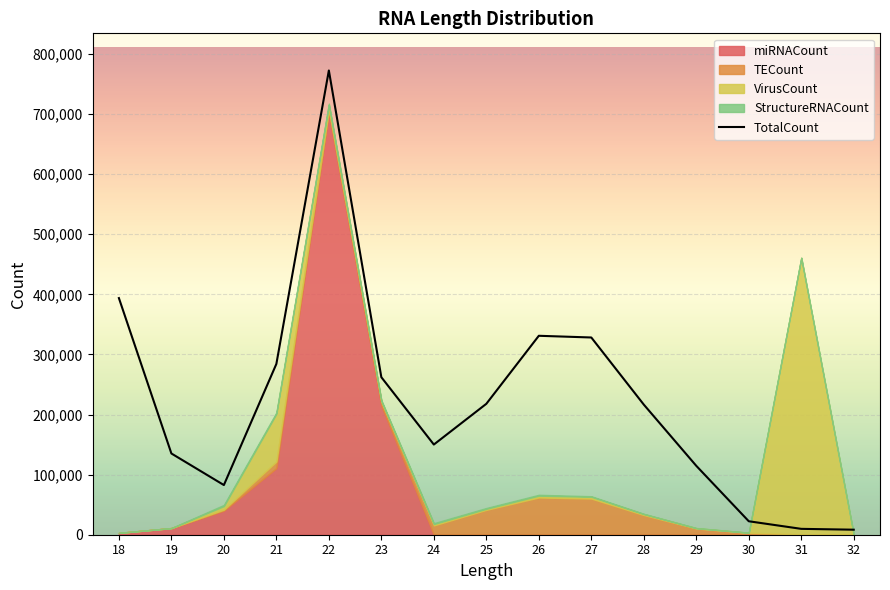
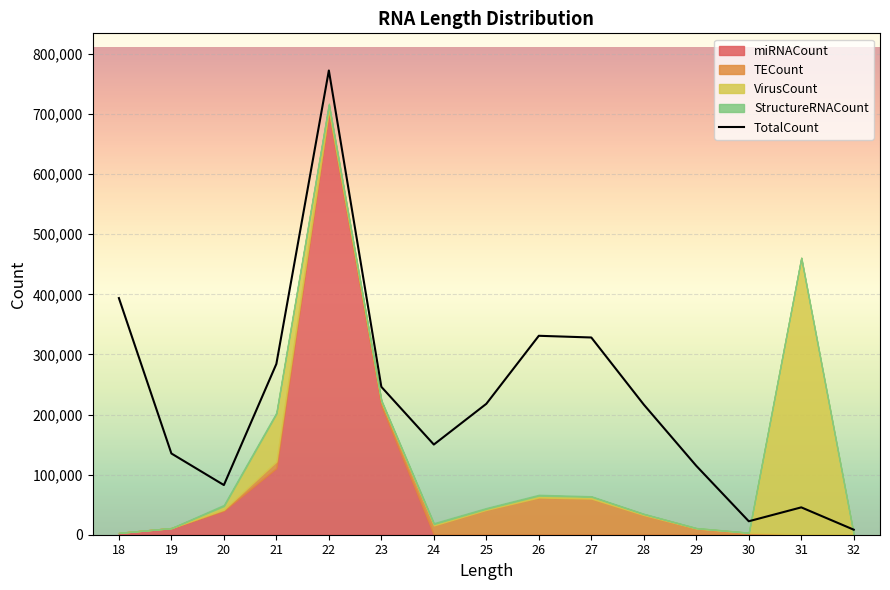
  {
    "TotalCount": {
      "18": "390,000",
      "19": "140,000",
      "20": "80,000",
      "21": "280,000",
      "22": "770,000",
-     "23": "260,000",
+     "23": "250,000",
      "24": "150,000",
      "25": "220,000",
      "26": "330,000",
      "27": "330,000",
      "28": "220,000",
      "29": "110,000",
      "30": "20,000",
-     "31": "10,000",
+     "31": "50,000",
      "32": "10,000"
    }
  }
